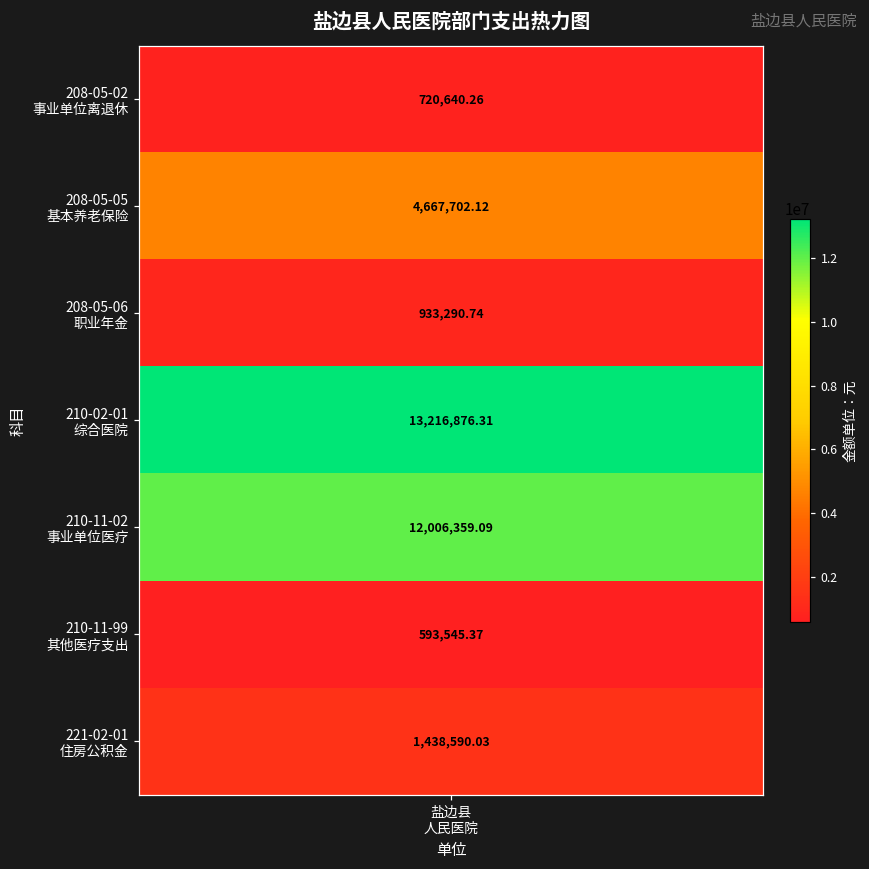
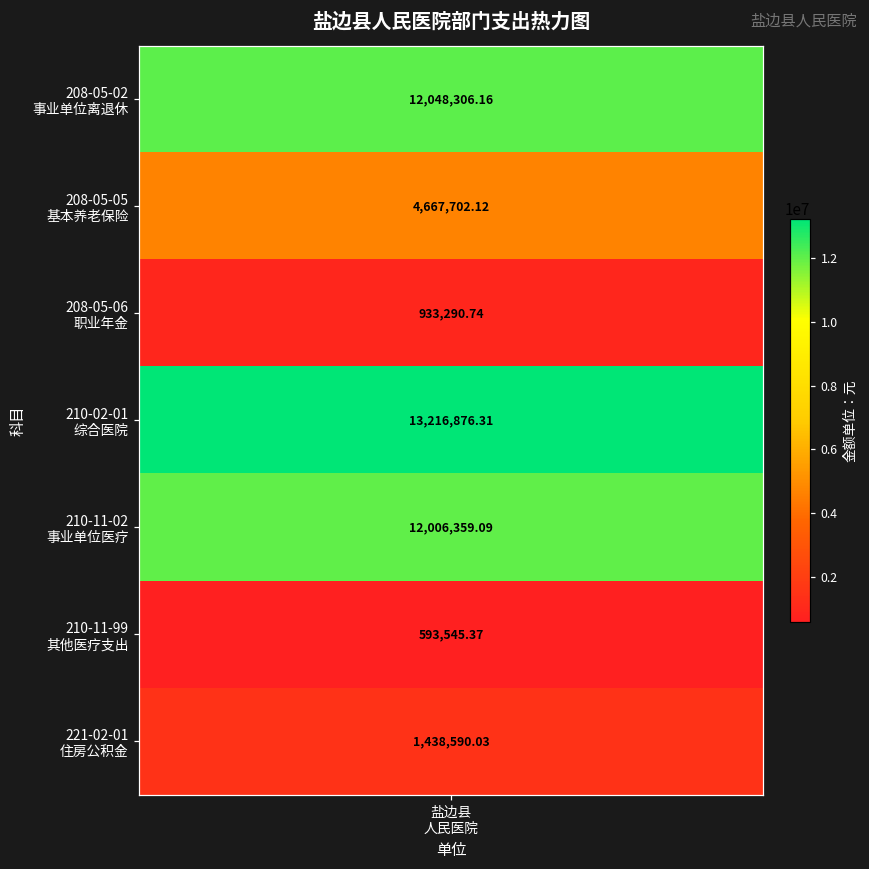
  {
    "208-05-02 事业单位离退休": {
-     "盐边县 人民医院": "720,640.26"
+     "盐边县 人民医院": "12,048,306.16"
    },
    "208-05-05 基本养老保险": {
      "盐边县 人民医院": "4,667,702.12"
    },
    "208-05-06 职业年金": {
      "盐边县 人民医院": "933,290.74"
    },
    "210-02-01 综合医院": {
      "盐边县 人民医院": "13,216,876.31"
    },
    "210-11-02 事业单位医疗": {
      "盐边县 人民医院": "12,006,359.09"
    },
    "210-11-99 其他医疗支出": {
      "盐边县 人民医院": "593,545.37"
    },
    "221-02-01 住房公积金": {
      "盐边县 人民医院": "1,438,590.03"
    }
  }
